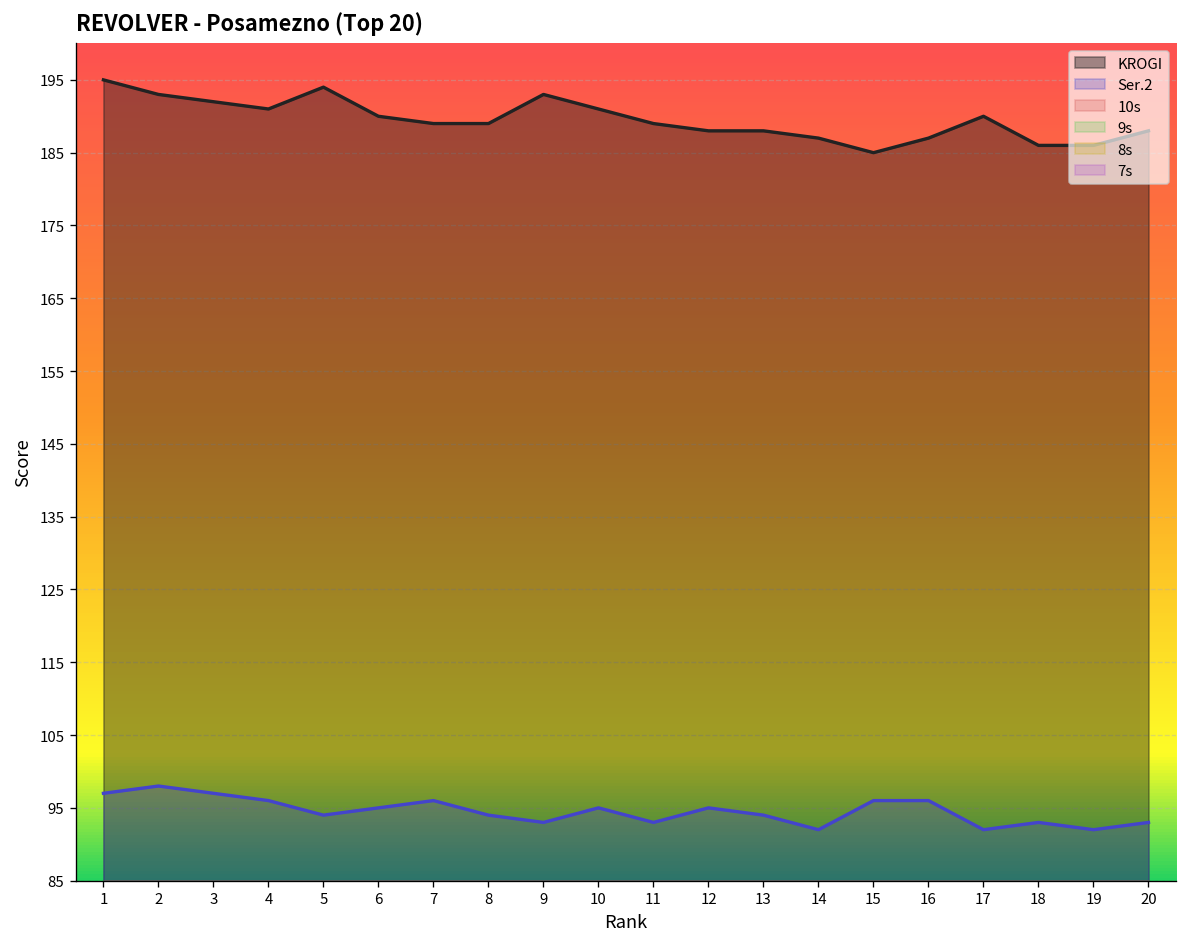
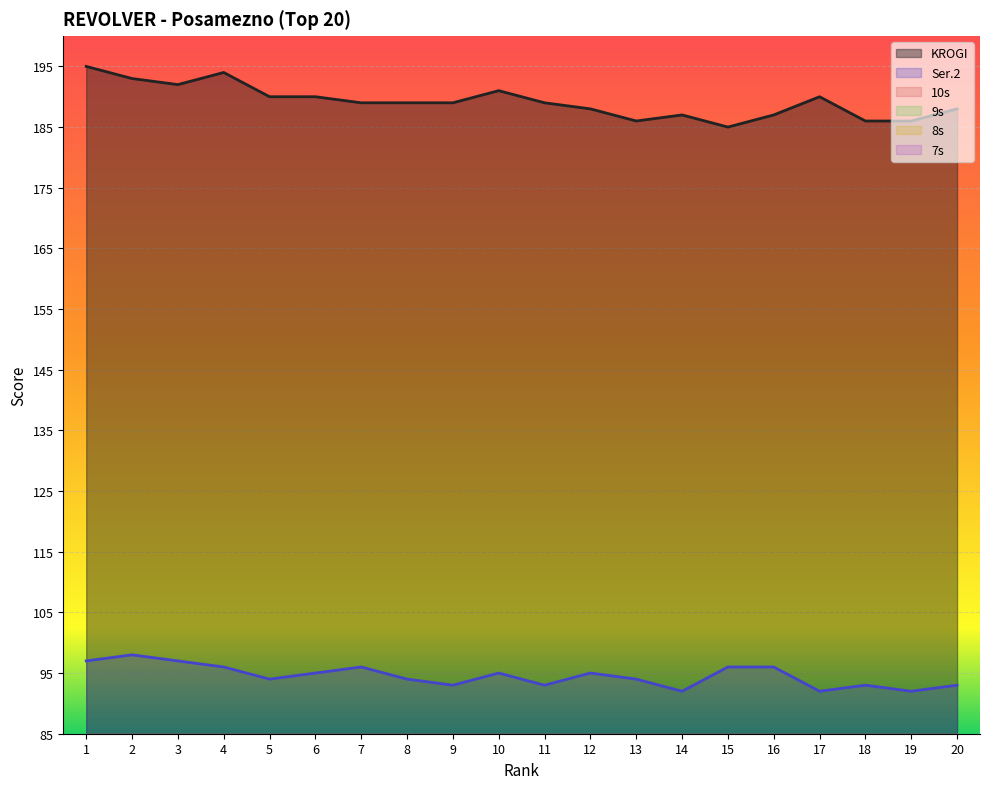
  {
    "KROGI": {
      "1": 195,
      "2": 193,
      "3": 192,
-     "4": 191,
-     "5": 194,
+     "4": 194,
+     "5": 190,
      "6": 190,
      "7": 189,
      "8": 189,
-     "9": 193,
+     "9": 189,
      "10": 191,
      "11": 189,
      "12": 188,
-     "13": 188,
+     "13": 186,
      "14": 187,
      "15": 185,
      "16": 187,
      "17": 190,
      "18": 186
    }
  }
